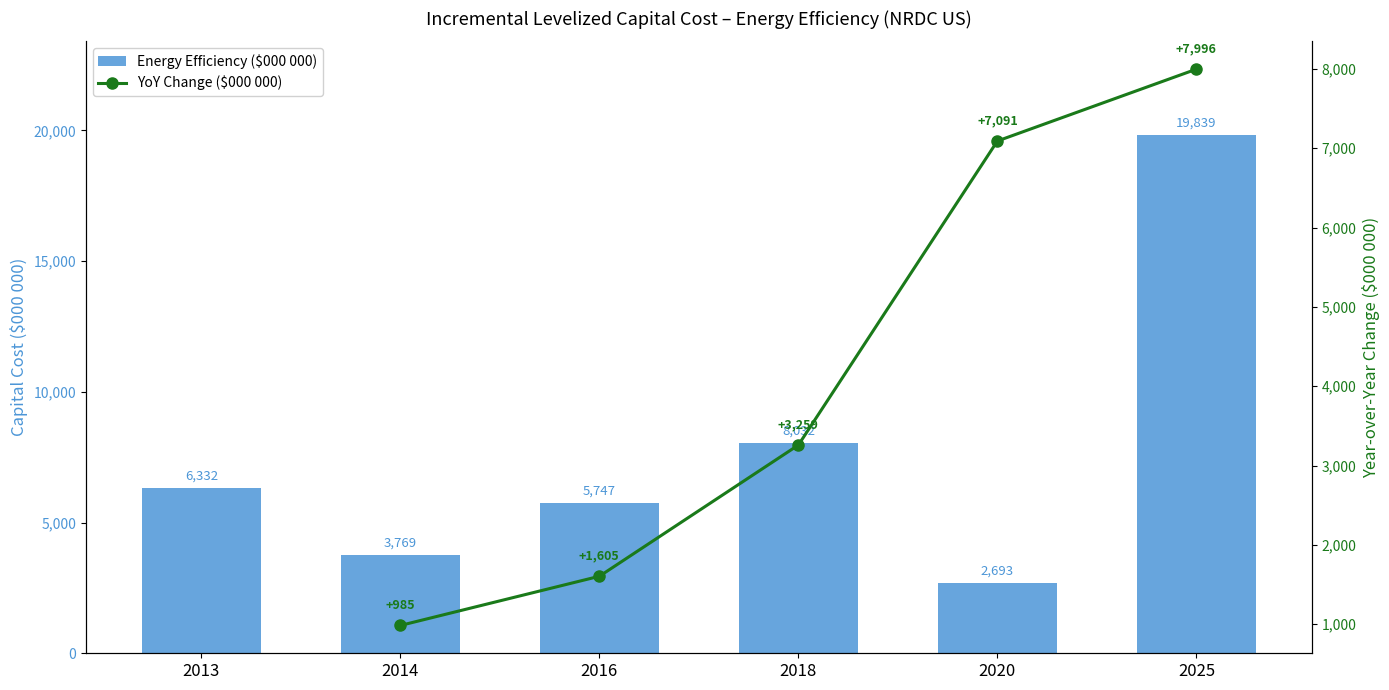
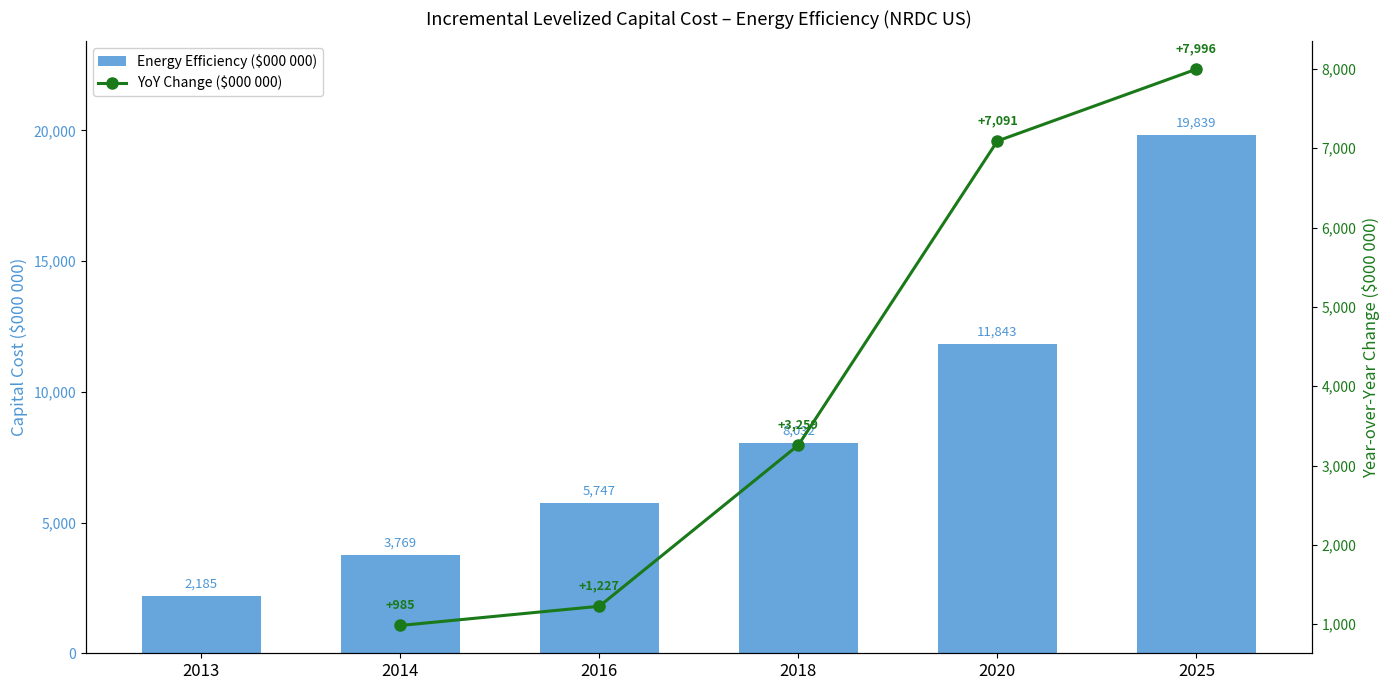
  {
    "Energy Efficiency ($000 000)": {
-     "2013": "6,332",
+     "2013": "2,185",
      "2014": "3,769",
      "2016": "5,747",
-     "2020": "2,693",
+     "2020": "11,843",
      "2025": "19,839"
    },
    "YoY Change ($000 000)": {
      "2014": "+985",
-     "2016": "+1,605",
+     "2016": "+1,227",
      "2020": "+7,091",
      "2025": "+7,996"
    }
  }
